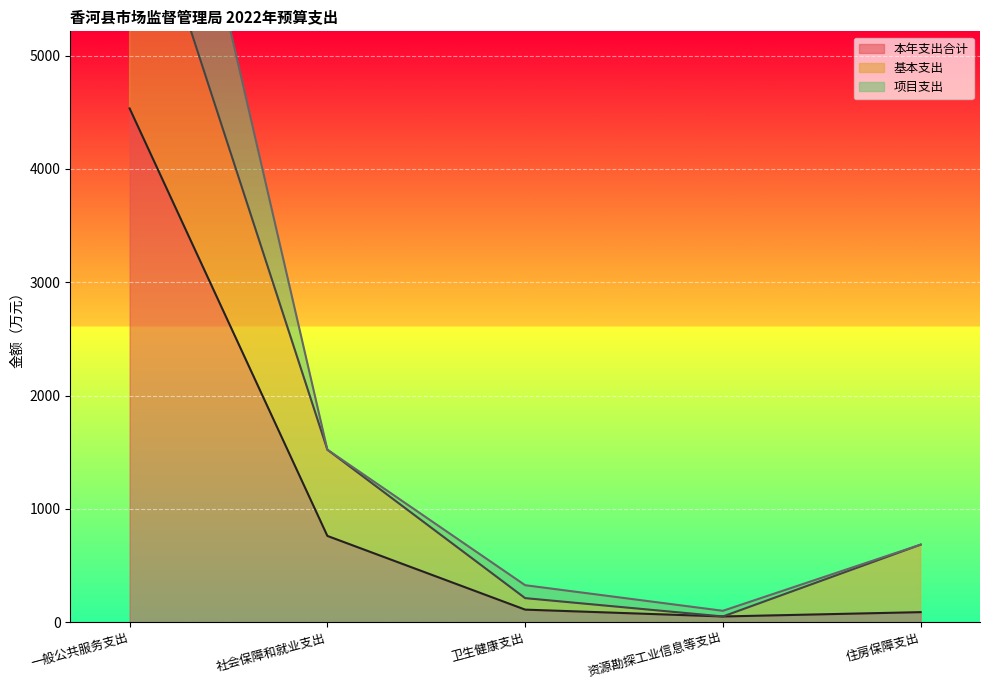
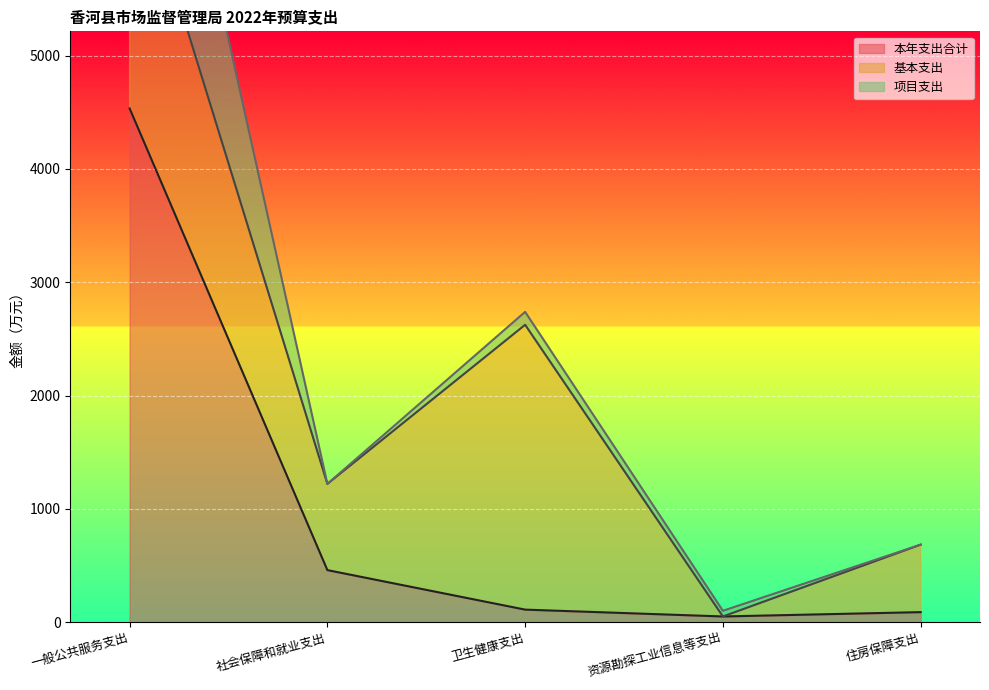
  {
    "本年支出合计": {
      "一般公共服务支出": 4530,
-     "社会保障和就业支出": 760,
+     "社会保障和就业支出": 460,
      "卫生健康支出": 110,
      "住房保障支出": 90
    },
    "基本支出": {
-     "卫生健康支出": 100
+     "卫生健康支出": 2510
    },
    "项目支出": {
      "卫生健康支出": 110,
      "资源勘探工业信息等支出": 50
    }
  }
